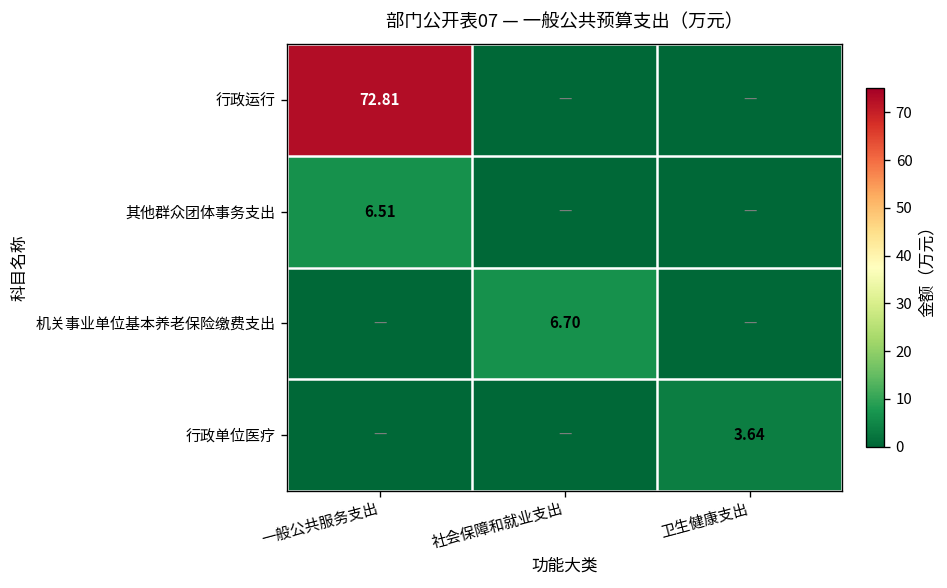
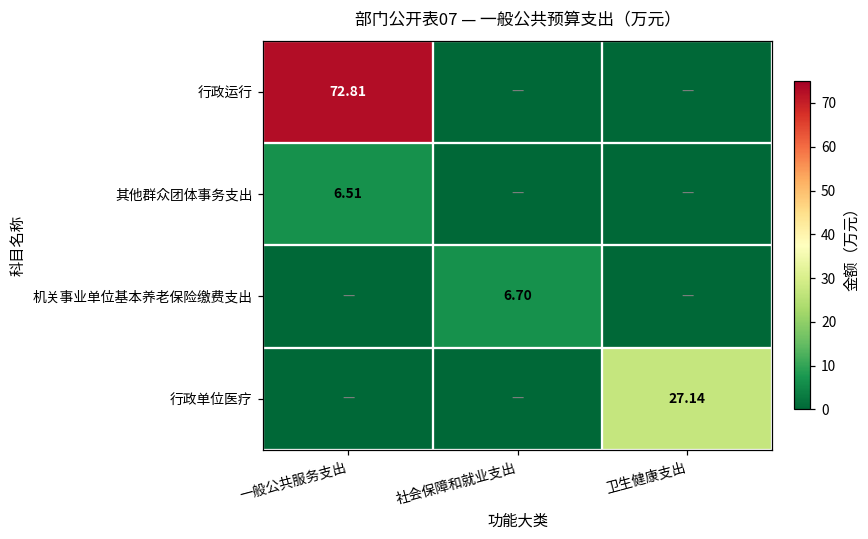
  {
    "行政运行": {
      "一般公共服务支出": 72.81
    },
    "其他群众团体事务支出": {
      "一般公共服务支出": 6.51
    },
    "机关事业单位基本养老保险缴费支出": {
      "社会保障和就业支出": 6.70
    },
    "行政单位医疗": {
-     "卫生健康支出": 3.64
+     "卫生健康支出": 27.14
    }
  }
